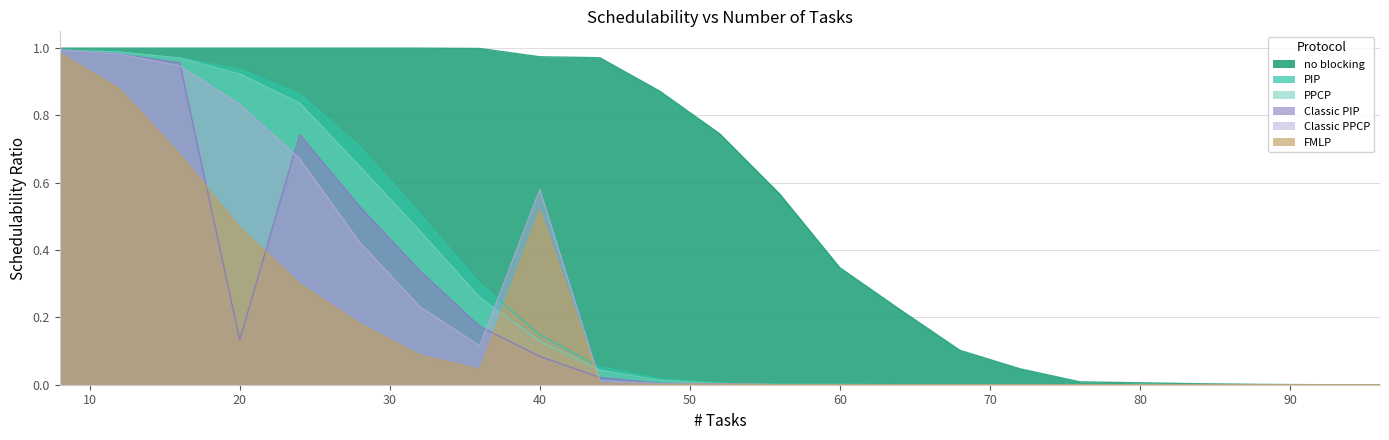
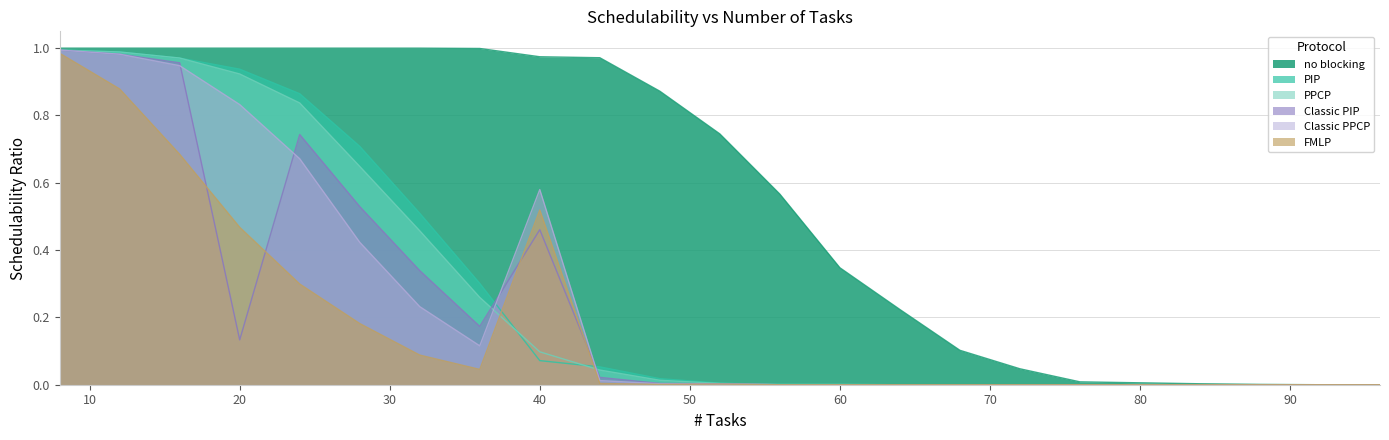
  {
    "no blocking": {
      "20": 1.00,
      "40": 0.97,
      "60": 0.35
    },
    "PIP": {
      "20": 0.94,
-     "40": 0.15
+     "40": 0.07
    },
    "PPCP": {
      "20": 0.92,
-     "40": 0.13
+     "40": 0.10
    },
    "Classic PIP": {
      "20": 0.13,
-     "40": 0.08
+     "40": 0.46
    },
    "Classic PPCP": {
      "20": 0.83,
      "40": 0.58
    },
    "FMLP": {
      "20": 0.47,
      "40": 0.52
    }
  }
